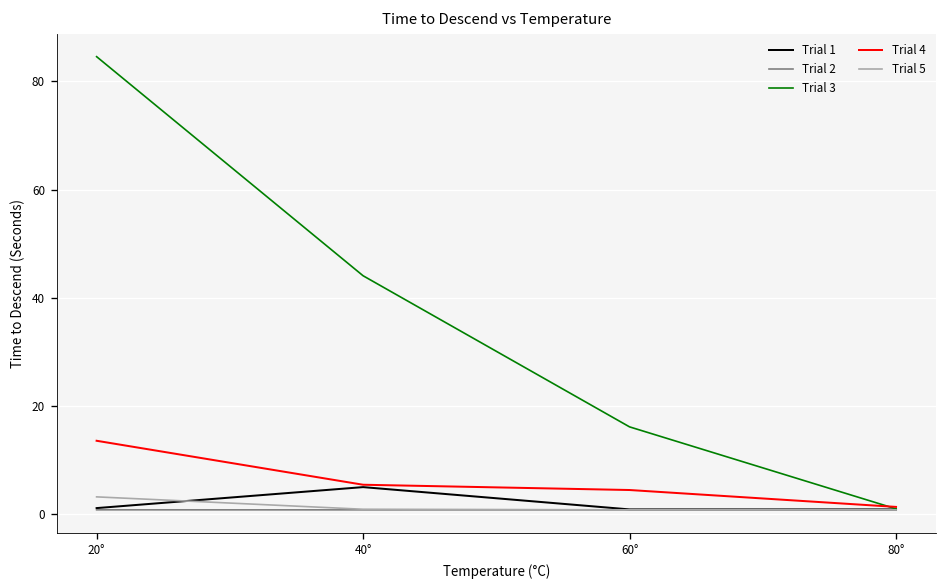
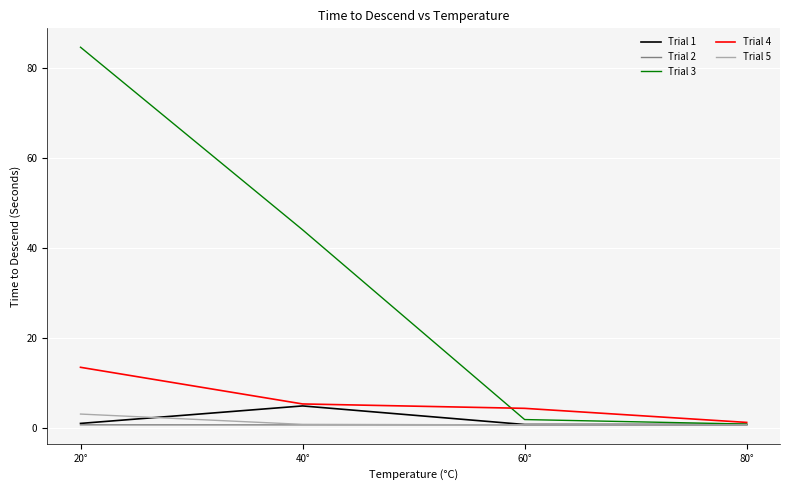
  {
    "Trial 3": {
      "20°": 85,
      "40°": 44,
-     "60°": 16
+     "60°": 2
    },
    "Trial 4": {
      "20°": 14,
      "60°": 4
    },
    "Trial 5": {
      "20°": 3
    }
  }
